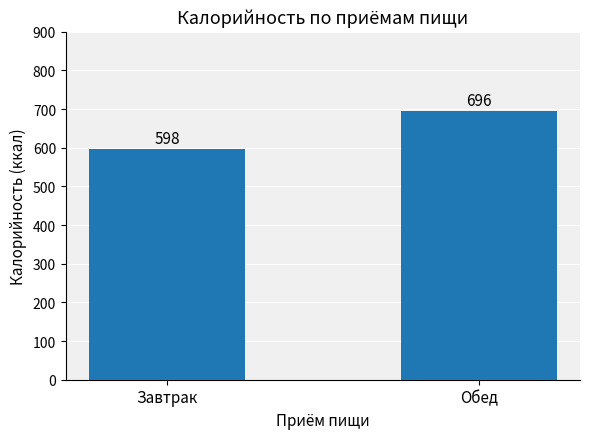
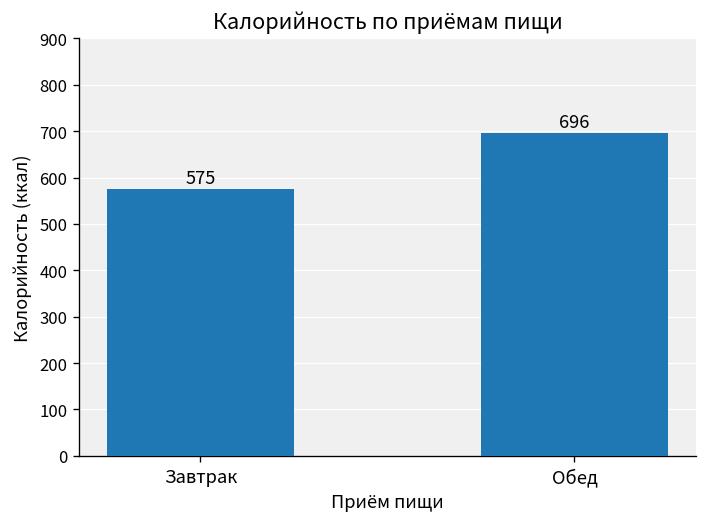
  {
-   "Завтрак": 598,
+   "Завтрак": 575,
    "Обед": 696
  }
